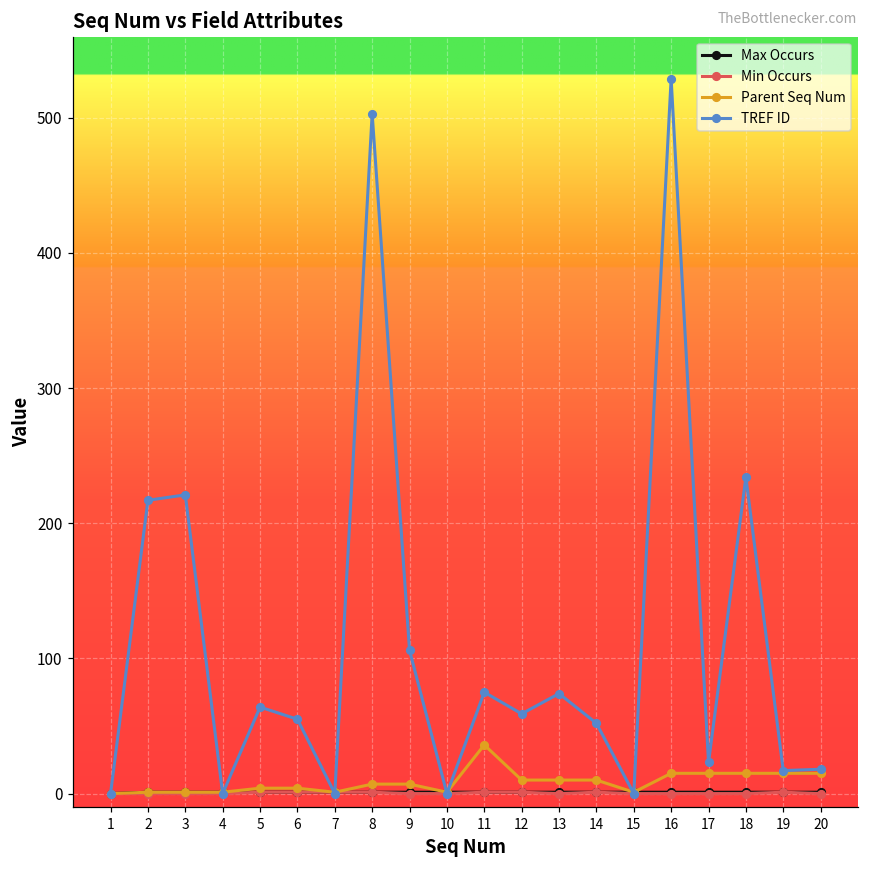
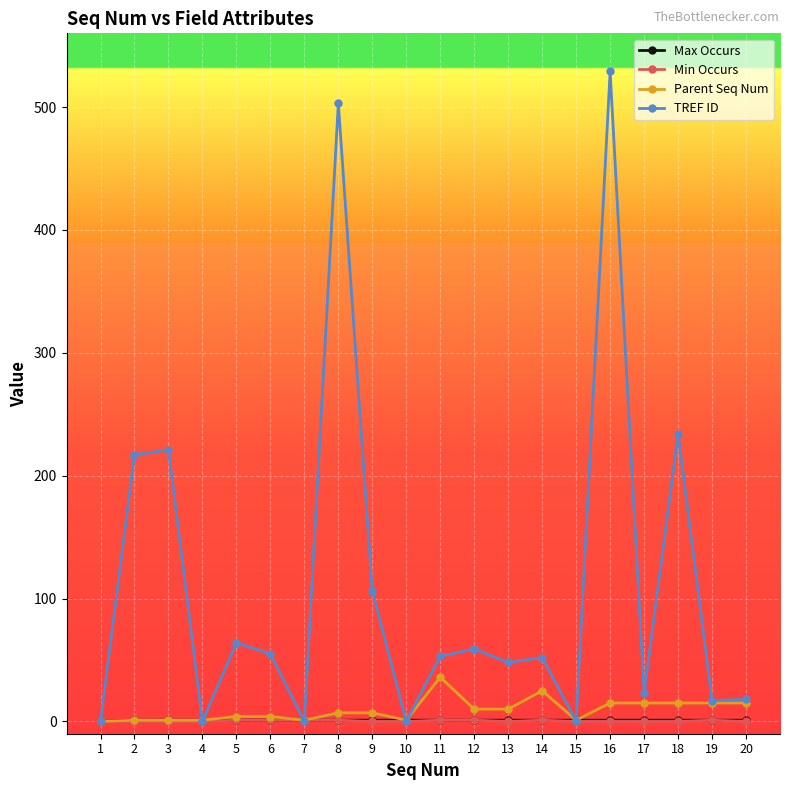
  {
    "Parent Seq Num": {
      "5": 4,
      "6": 4,
      "8": 7,
      "9": 7,
      "11": 36,
      "12": 10,
      "13": 10,
-     "14": 10,
+     "14": 25,
      "16": 15,
      "17": 15,
      "18": 15,
      "20": 15
    },
    "TREF ID": {
      "2": 217,
      "3": 221,
      "5": 64,
      "6": 55,
      "8": 503,
      "9": 106,
-     "11": 75,
+     "11": 53,
      "12": 59,
-     "13": 74,
+     "13": 48,
      "14": 52,
      "16": 529,
      "17": 23,
      "18": 234,
      "20": 18
    }
  }
